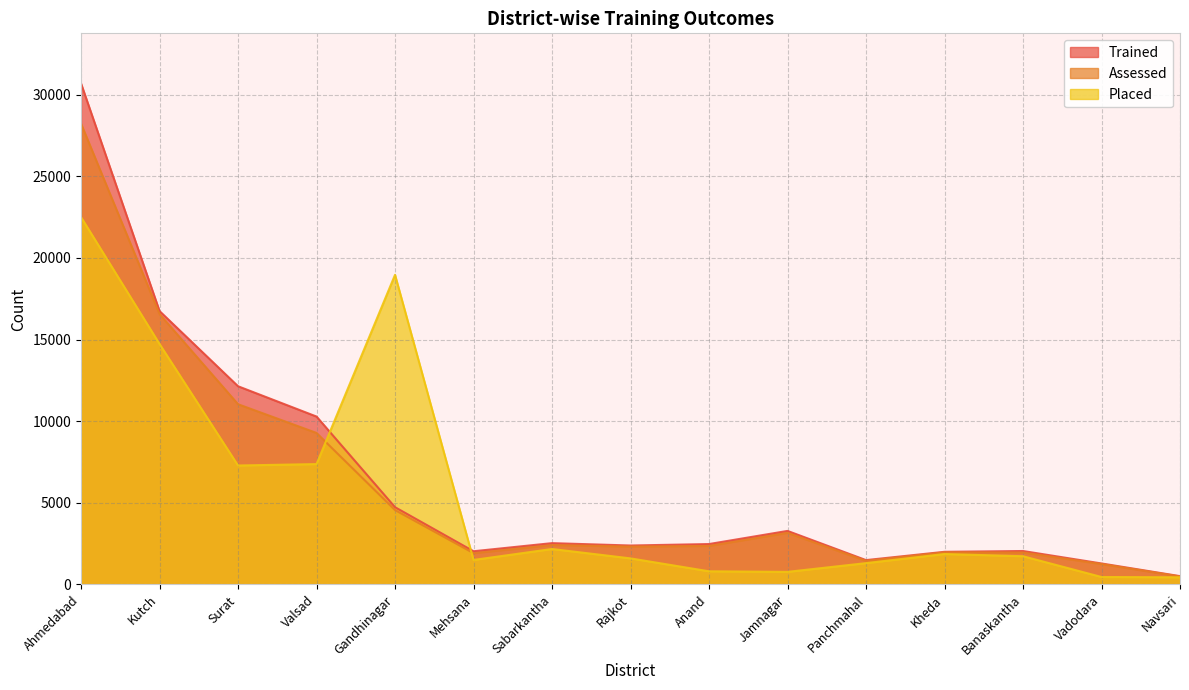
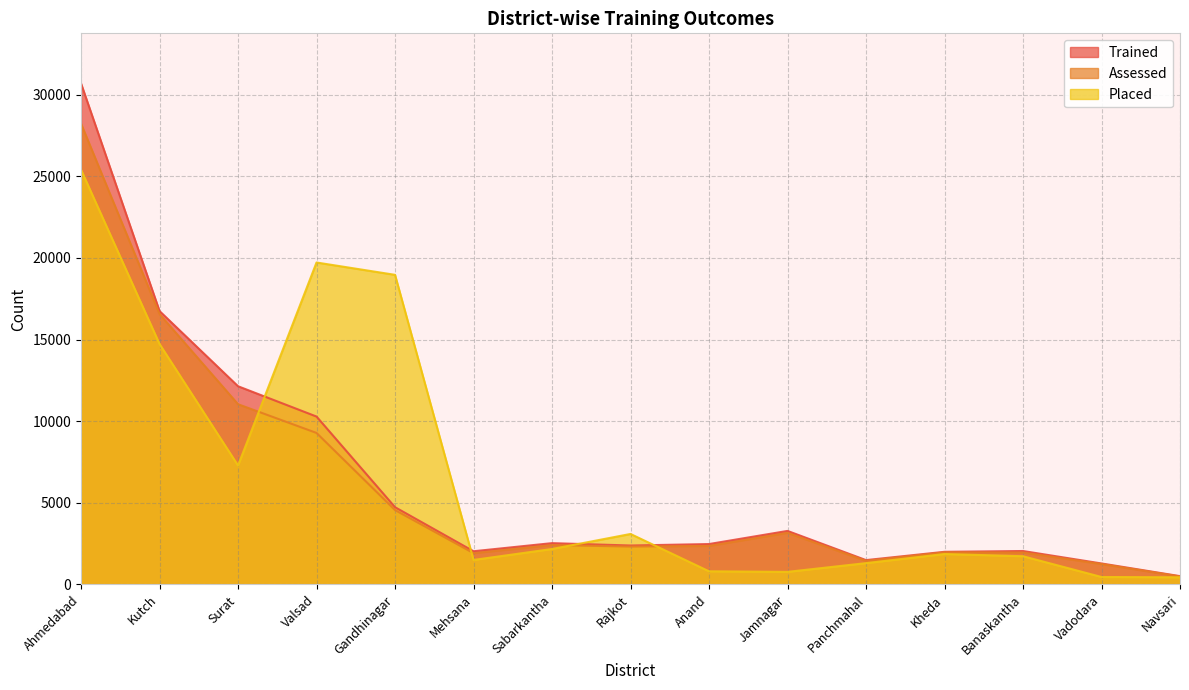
  {
    "Placed": {
-     "Ahmedabad": 22500,
+     "Ahmedabad": 25400,
      "Kutch": 14700,
      "Surat": 7300,
-     "Valsad": 7400,
+     "Valsad": 19700,
      "Gandhinagar": 19000,
      "Mehsana": 1500,
      "Sabarkantha": 2200,
-     "Rajkot": 1600,
+     "Rajkot": 3100,
      "Anand": 800,
      "Jamnagar": 800,
      "Banaskantha": 1700,
      "Vadodara": 500
    }
  }
